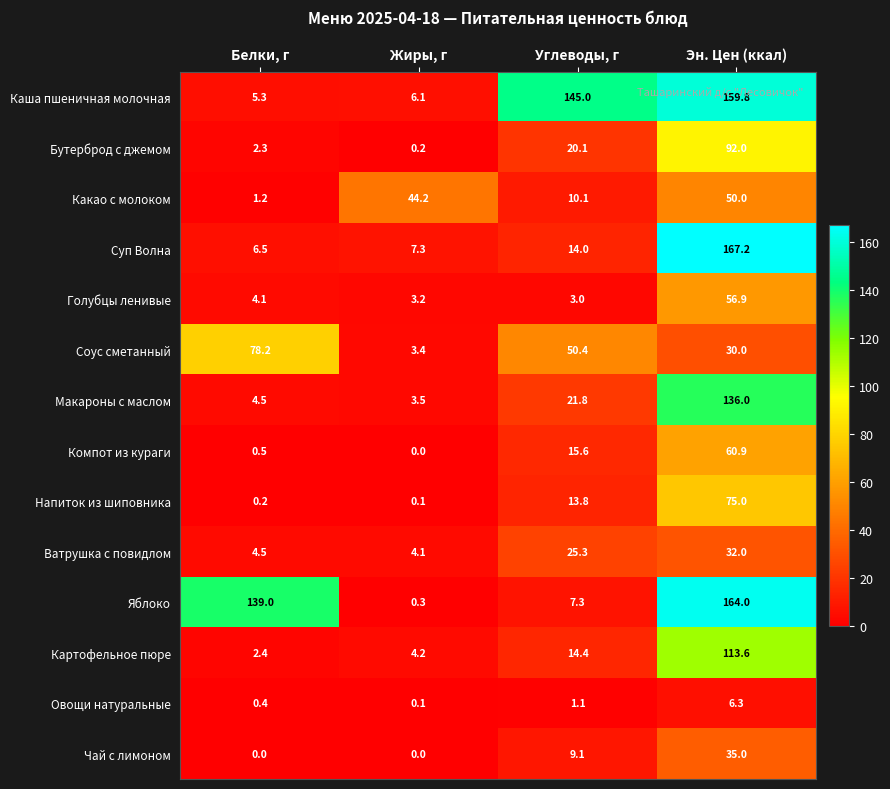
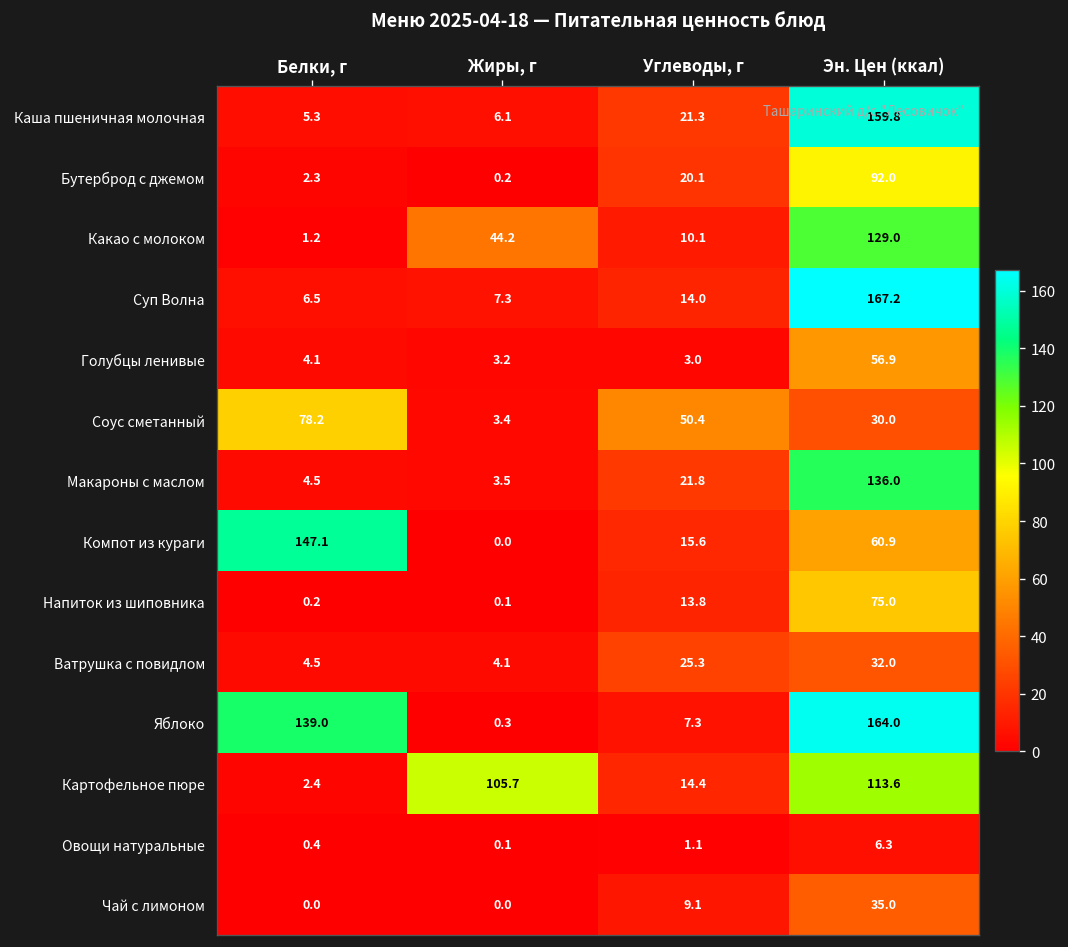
  {
    "Каша пшеничная молочная": {
      "Белки, г": 5.3,
      "Жиры, г": 6.1,
-     "Углеводы, г": 145.0
+     "Углеводы, г": 21.3
    },
    "Бутерброд с джемом": {
      "Белки, г": 2.3,
      "Жиры, г": 0.2,
      "Углеводы, г": 20.1,
      "Эн. Цен (ккал)": 92.0
    },
    "Какао с молоком": {
      "Белки, г": 1.2,
      "Жиры, г": 44.2,
      "Углеводы, г": 10.1,
-     "Эн. Цен (ккал)": 50.0
+     "Эн. Цен (ккал)": 129.0
    },
    "Суп Волна": {
      "Белки, г": 6.5,
      "Жиры, г": 7.3,
      "Углеводы, г": 14.0,
      "Эн. Цен (ккал)": 167.2
    },
    "Голубцы ленивые": {
      "Белки, г": 4.1,
      "Жиры, г": 3.2,
      "Углеводы, г": 3.0,
      "Эн. Цен (ккал)": 56.9
    },
    "Соус сметанный": {
      "Белки, г": 78.2,
      "Жиры, г": 3.4,
      "Углеводы, г": 50.4,
      "Эн. Цен (ккал)": 30.0
    },
    "Макароны с маслом": {
      "Белки, г": 4.5,
      "Жиры, г": 3.5,
      "Углеводы, г": 21.8,
      "Эн. Цен (ккал)": 136.0
    },
    "Компот из кураги": {
-     "Белки, г": 0.5,
+     "Белки, г": 147.1,
      "Жиры, г": 0.0,
      "Углеводы, г": 15.6,
      "Эн. Цен (ккал)": 60.9
    },
    "Напиток из шиповника": {
      "Белки, г": 0.2,
      "Жиры, г": 0.1,
      "Углеводы, г": 13.8,
      "Эн. Цен (ккал)": 75.0
    },
    "Ватрушка с повидлом": {
      "Белки, г": 4.5,
      "Жиры, г": 4.1,
      "Углеводы, г": 25.3,
      "Эн. Цен (ккал)": 32.0
    },
    "Яблоко": {
      "Белки, г": 139.0,
      "Жиры, г": 0.3,
      "Углеводы, г": 7.3,
      "Эн. Цен (ккал)": 164.0
    },
    "Картофельное пюре": {
      "Белки, г": 2.4,
-     "Жиры, г": 4.2,
+     "Жиры, г": 105.7,
      "Углеводы, г": 14.4,
      "Эн. Цен (ккал)": 113.6
    },
    "Овощи натуральные": {
      "Белки, г": 0.4,
      "Жиры, г": 0.1,
      "Углеводы, г": 1.1,
      "Эн. Цен (ккал)": 6.3
    },
    "Чай с лимоном": {
      "Белки, г": 0.0,
      "Жиры, г": 0.0,
      "Углеводы, г": 9.1,
      "Эн. Цен (ккал)": 35.0
    }
  }
